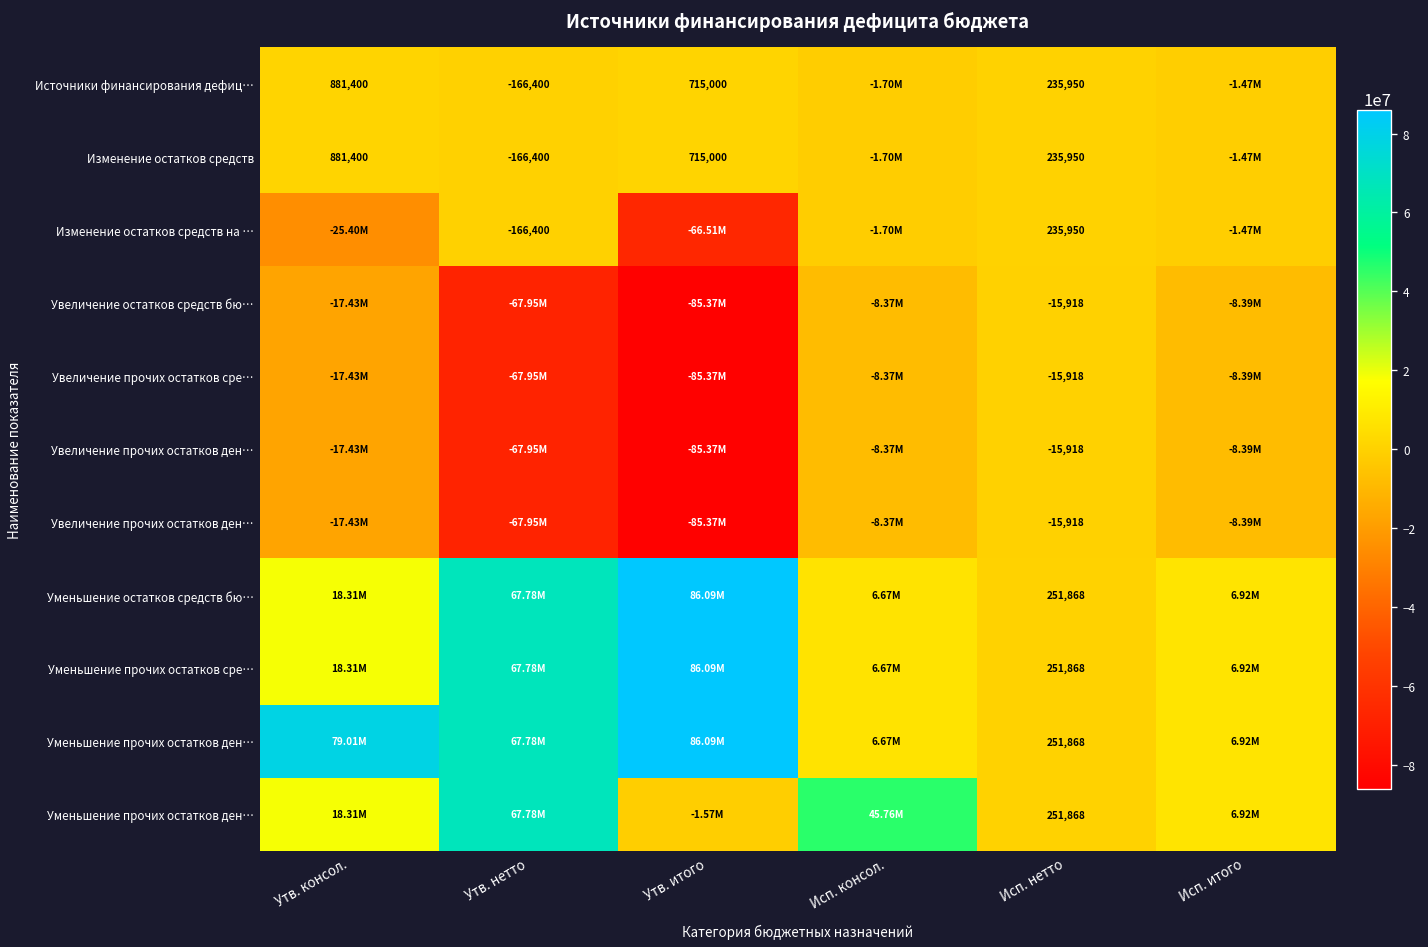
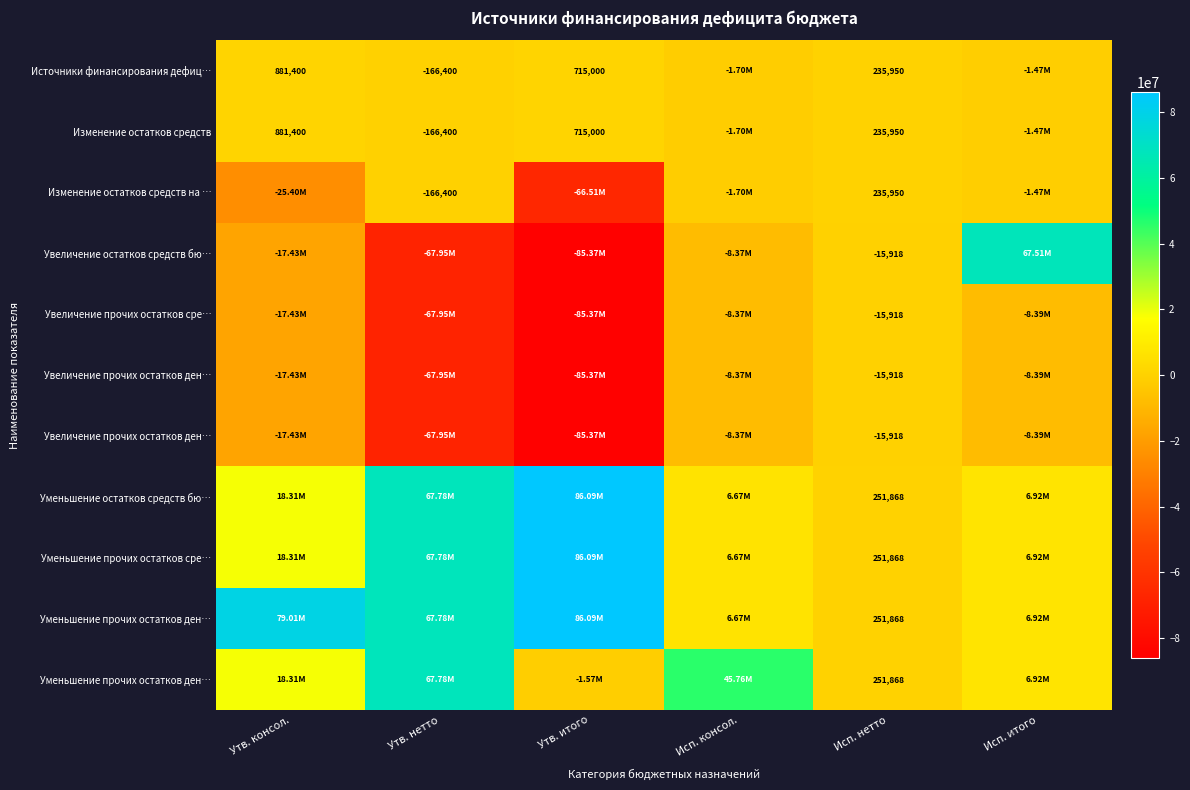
  {
    "Источники финансирования дефиц…": {
      "Утв. консол.": "881,400",
      "Утв. нетто": "-166,400",
      "Утв. итого": "715,000",
      "Исп. консол.": "-1.70M",
      "Исп. нетто": "235,950",
      "Исп. итого": "-1.47M"
    },
    "Изменение остатков средств": {
      "Утв. консол.": "881,400",
      "Утв. нетто": "-166,400",
      "Утв. итого": "715,000",
      "Исп. консол.": "-1.70M",
      "Исп. нетто": "235,950",
      "Исп. итого": "-1.47M"
    },
    "Изменение остатков средств на …": {
      "Утв. консол.": "-25.40M",
      "Утв. нетто": "-166,400",
      "Утв. итого": "-66.51M",
      "Исп. консол.": "-1.70M",
      "Исп. нетто": "235,950",
      "Исп. итого": "-1.47M"
    },
    "Увеличение остатков средств бю…": {
      "Утв. консол.": "-17.43M",
      "Утв. нетто": "-67.95M",
      "Утв. итого": "-85.37M",
      "Исп. консол.": "-8.37M",
      "Исп. нетто": "-15,918",
-     "Исп. итого": "-8.39M"
+     "Исп. итого": "67.51M"
    },
    "Увеличение прочих остатков сре…": {
      "Утв. консол.": "-17.43M",
      "Утв. нетто": "-67.95M",
      "Утв. итого": "-85.37M",
      "Исп. консол.": "-8.37M",
      "Исп. нетто": "-15,918",
      "Исп. итого": "-8.39M"
    },
    "Уменьшение остатков средств бю…": {
      "Утв. консол.": "18.31M",
      "Утв. нетто": "67.78M",
      "Утв. итого": "86.09M",
      "Исп. консол.": "6.67M",
      "Исп. нетто": "251,868",
      "Исп. итого": "6.92M"
    },
    "Уменьшение прочих остатков сре…": {
      "Утв. консол.": "18.31M",
      "Утв. нетто": "67.78M",
      "Утв. итого": "86.09M",
      "Исп. консол.": "6.67M",
      "Исп. нетто": "251,868",
      "Исп. итого": "6.92M"
    }
  }
